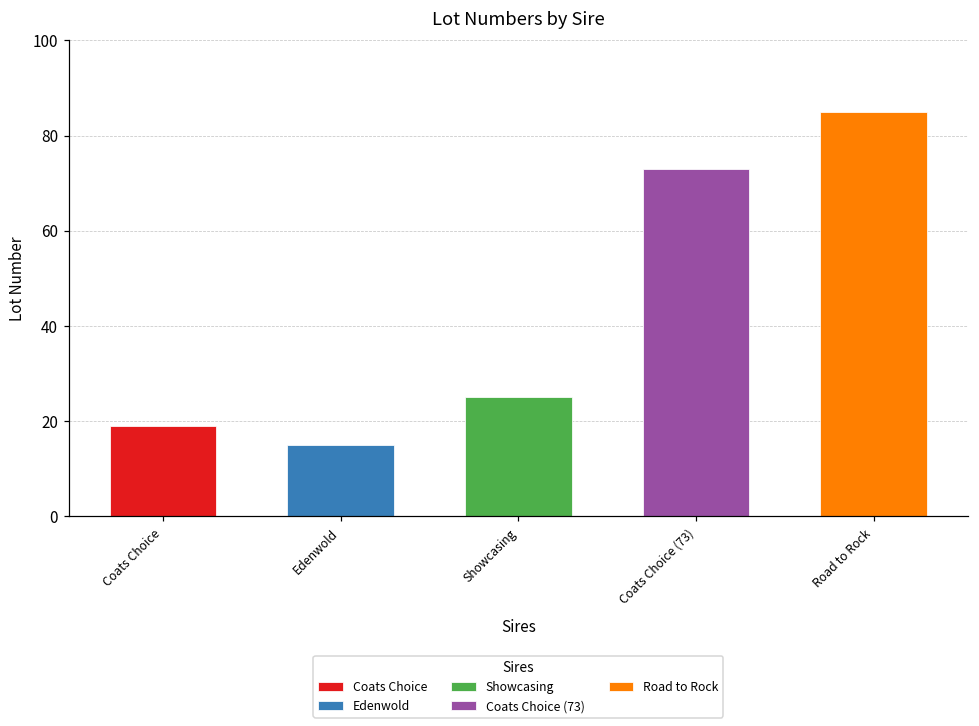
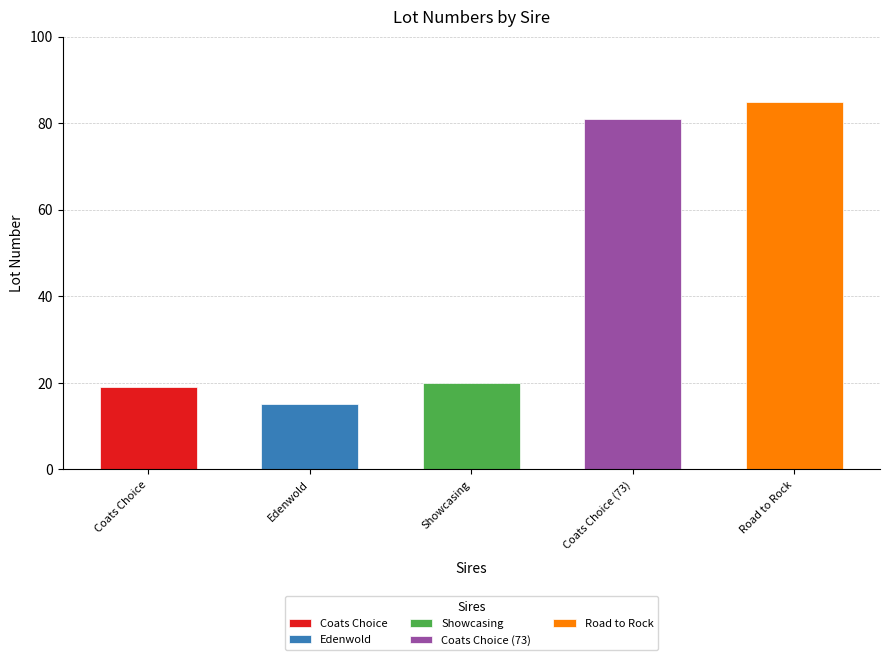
  {
    "Coats Choice": 19,
    "Edenwold": 15,
-   "Showcasing": 25,
-   "Coats Choice (73)": 73,
+   "Showcasing": 20,
+   "Coats Choice (73)": 81,
    "Road to Rock": 85
  }
